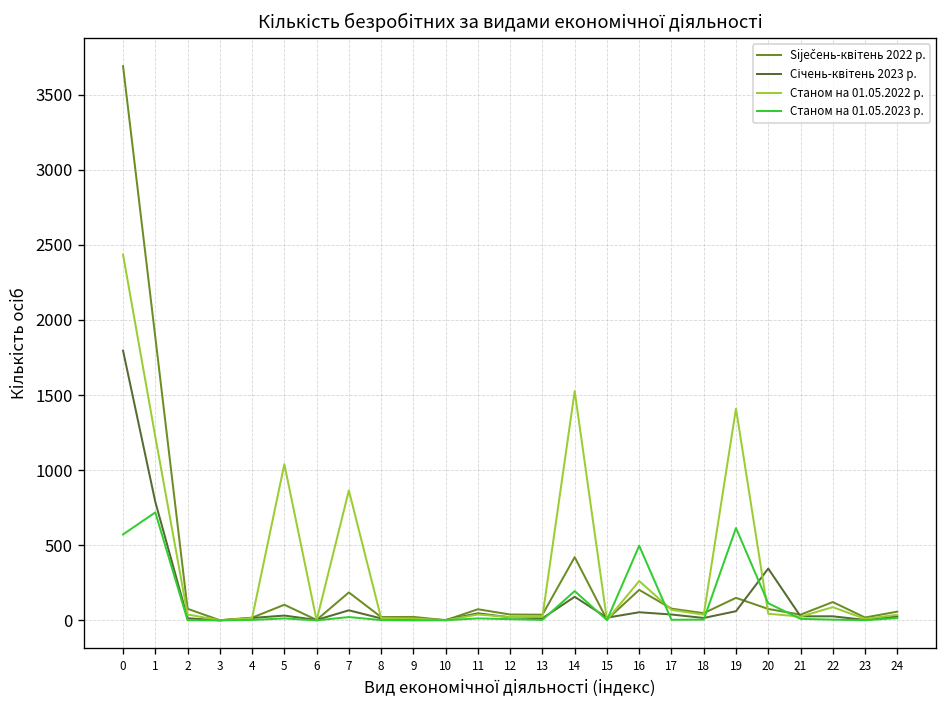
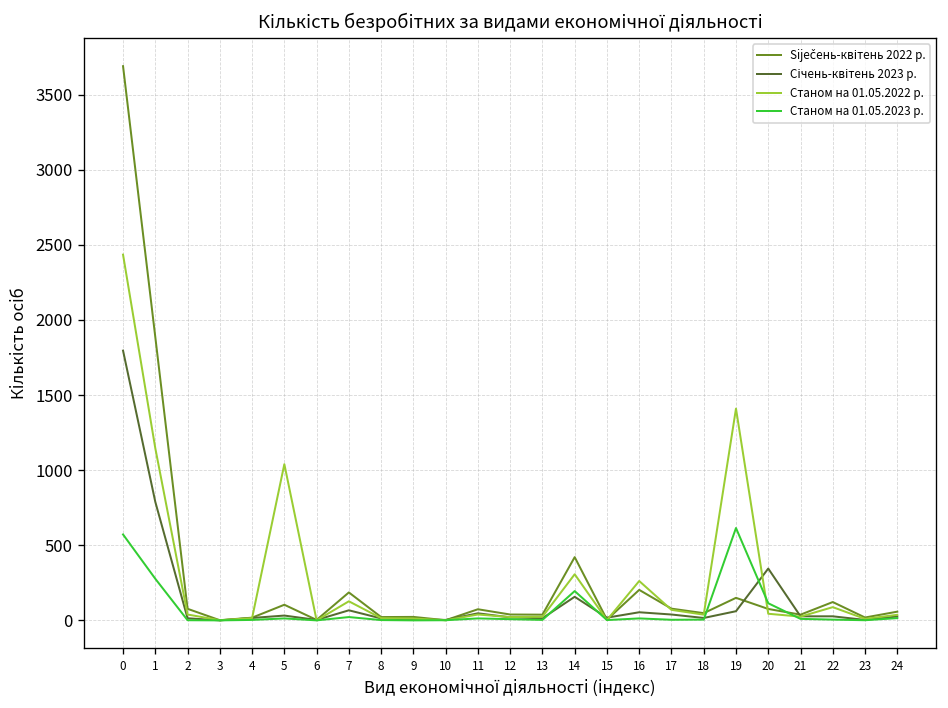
  {
    "Станом на 01.05.2022 р.": {
      "0": 2440,
-     "1": 1220,
+     "1": 1150,
      "2": 40,
      "5": 1040,
-     "7": 870,
-     "14": 1530,
+     "7": 130,
+     "14": 310,
      "16": 260,
      "19": 1410,
      "20": 40,
      "22": 90
    },
    "Станом на 01.05.2023 р.": {
      "0": 570,
-     "1": 720,
+     "1": 280,
      "7": 20,
      "11": 10,
      "14": 200,
-     "16": 500,
+     "16": 10,
      "17": 0,
      "19": 620,
      "20": 110,
      "22": 10
    }
  }
